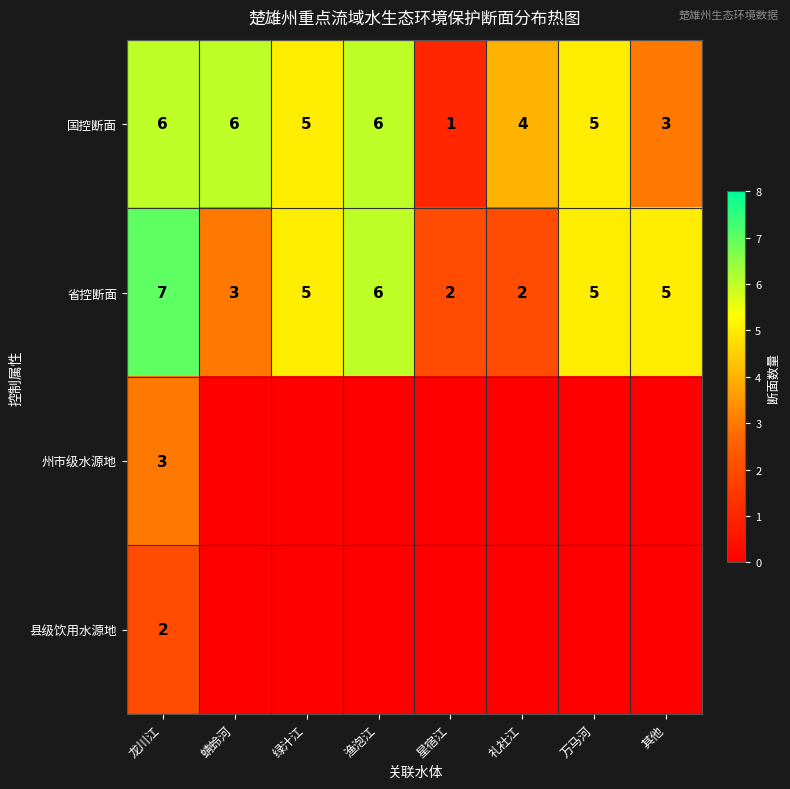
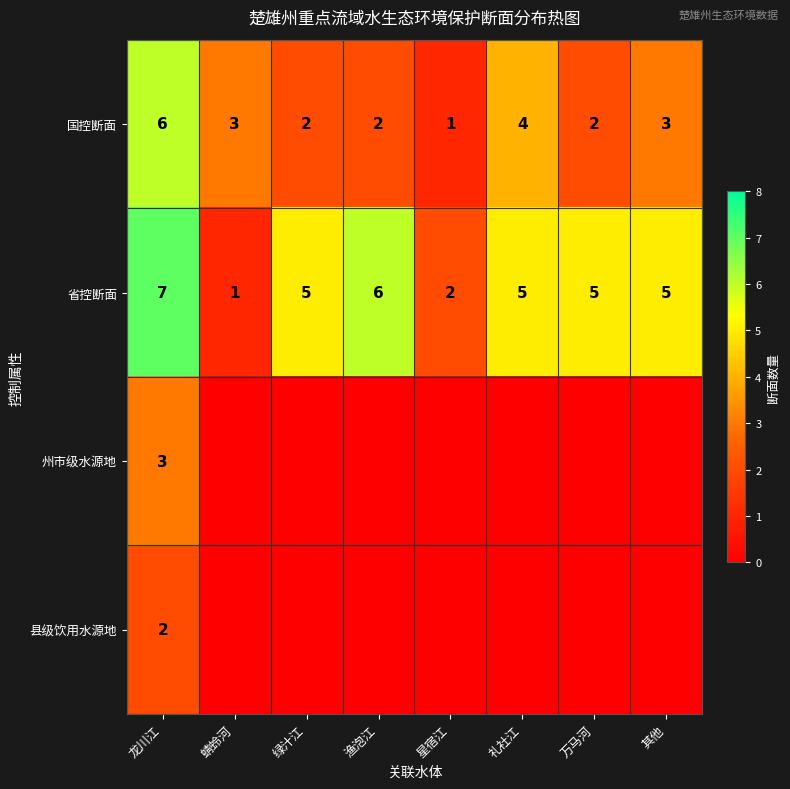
  {
    "国控断面": {
      "龙川江": 6,
-     "蜻蛉河": 6,
-     "绿汁江": 5,
-     "渔泡江": 6,
+     "蜻蛉河": 3,
+     "绿汁江": 2,
+     "渔泡江": 2,
      "星宿江": 1,
      "礼社江": 4,
-     "万马河": 5,
+     "万马河": 2,
      "其他": 3
    },
    "省控断面": {
      "龙川江": 7,
-     "蜻蛉河": 3,
+     "蜻蛉河": 1,
      "绿汁江": 5,
      "渔泡江": 6,
      "星宿江": 2,
-     "礼社江": 2,
+     "礼社江": 5,
      "万马河": 5,
      "其他": 5
    },
    "州市级水源地": {
      "龙川江": 3
    },
    "县级饮用水源地": {
      "龙川江": 2
    }
  }
